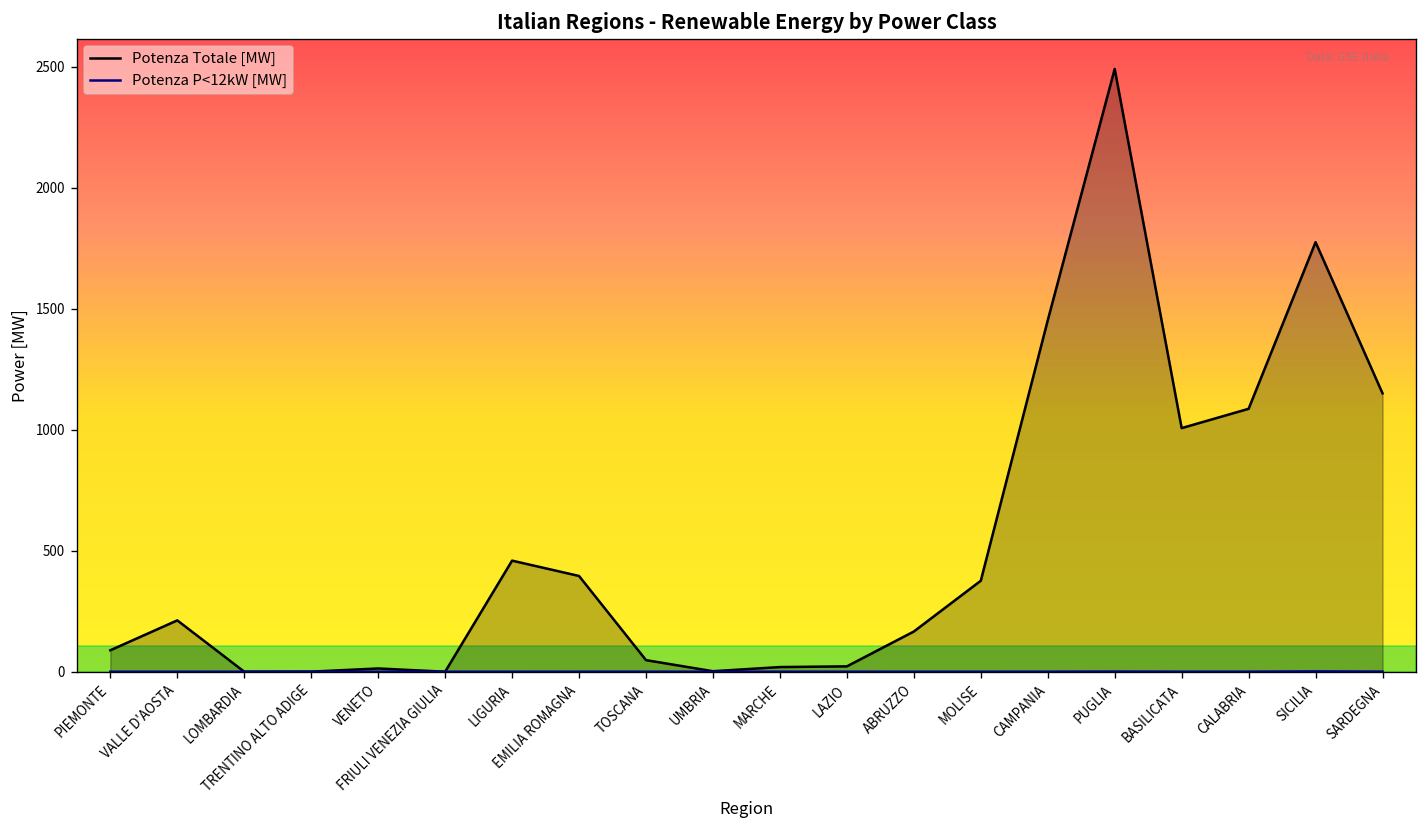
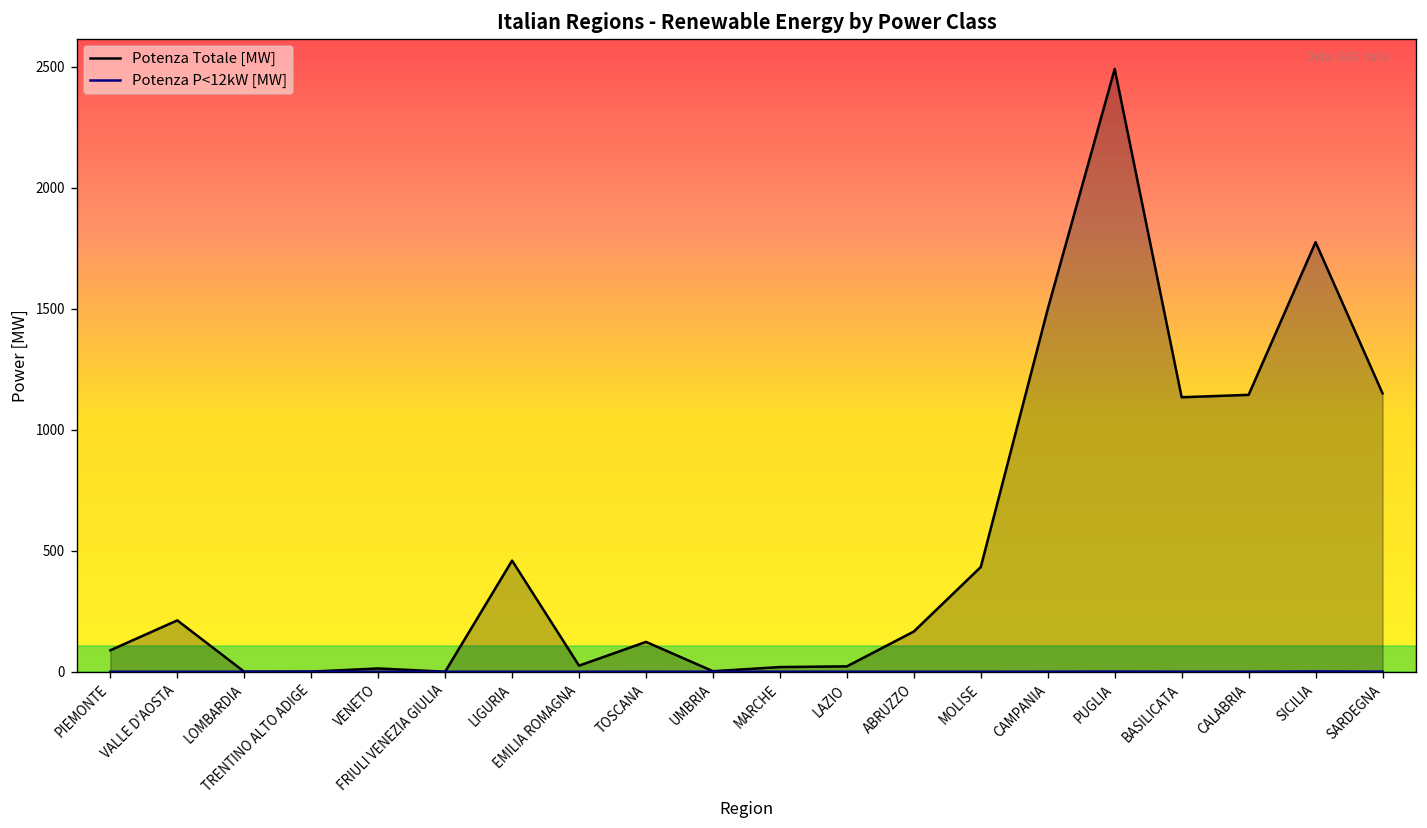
  {
    "Potenza Totale [MW]": {
      "PIEMONTE": 90,
      "VALLE D'AOSTA": 210,
      "VENETO": 10,
      "LIGURIA": 460,
-     "EMILIA ROMAGNA": 400,
-     "TOSCANA": 50,
+     "EMILIA ROMAGNA": 30,
+     "TOSCANA": 120,
      "MARCHE": 20,
      "LAZIO": 20,
      "ABRUZZO": 170,
-     "MOLISE": 380,
-     "CAMPANIA": 1450,
+     "MOLISE": 430,
+     "CAMPANIA": 1500,
      "PUGLIA": 2490,
-     "BASILICATA": 1010,
-     "CALABRIA": 1090,
+     "BASILICATA": 1130,
+     "CALABRIA": 1140,
      "SICILIA": 1770,
      "SARDEGNA": 1150
    },
    "Potenza P<12kW [MW]": {
      "PIEMONTE": 0,
      "VALLE D'AOSTA": 0,
      "VENETO": 0,
      "LIGURIA": 0,
      "EMILIA ROMAGNA": 0,
      "TOSCANA": 0,
      "MARCHE": 0,
      "LAZIO": 0,
      "ABRUZZO": 0,
      "MOLISE": 0,
      "CAMPANIA": 0,
      "PUGLIA": 0,
      "BASILICATA": 0,
      "CALABRIA": 0,
      "SICILIA": 0,
      "SARDEGNA": 0
    }
  }
